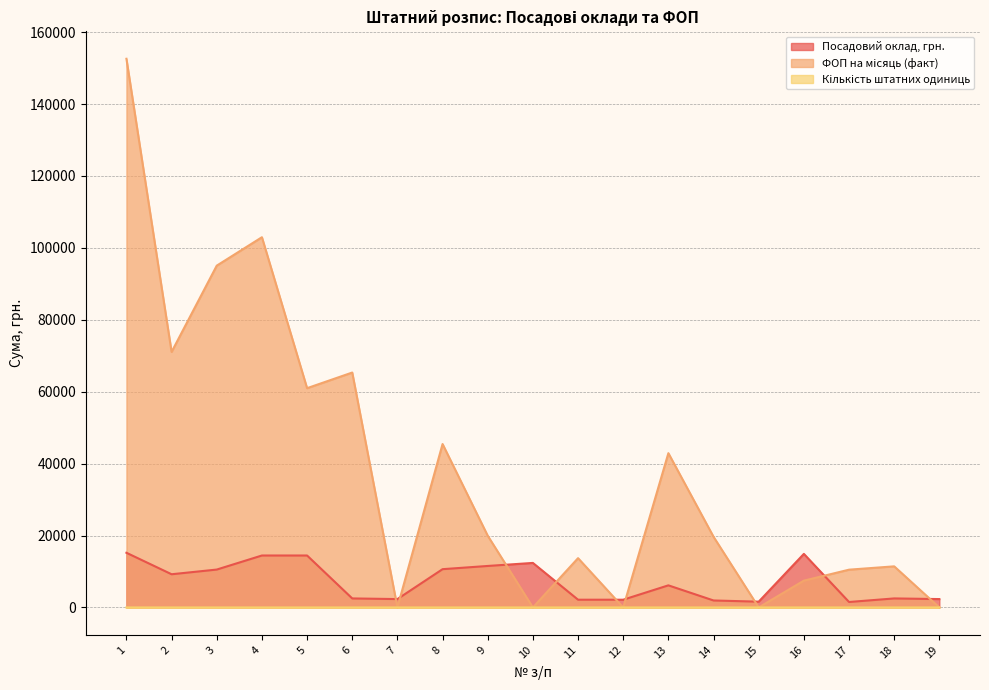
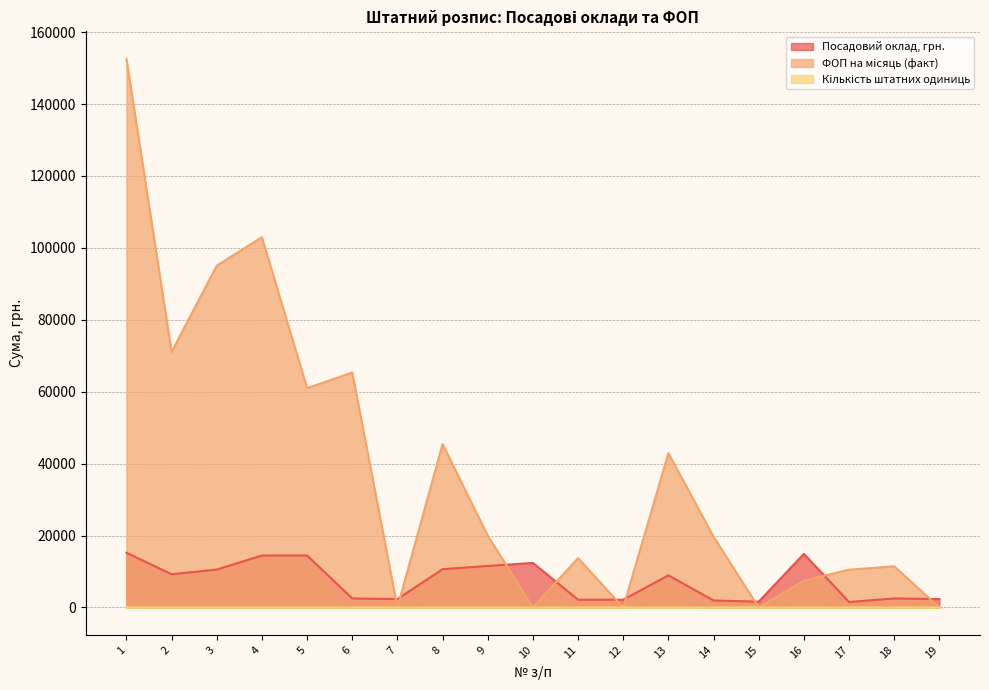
  {
    "Посадовий оклад, грн.": {
      "1": 15000,
      "2": 9000,
      "3": 11000,
      "4": 14000,
      "5": 14000,
      "6": 3000,
      "7": 2000,
      "8": 11000,
      "9": 12000,
      "10": 12000,
      "11": 2000,
      "12": 2000,
-     "13": 6000,
+     "13": 9000,
      "14": 2000,
      "15": 2000,
      "16": 15000,
      "17": 2000,
      "18": 3000,
      "19": 2000
    }
  }
